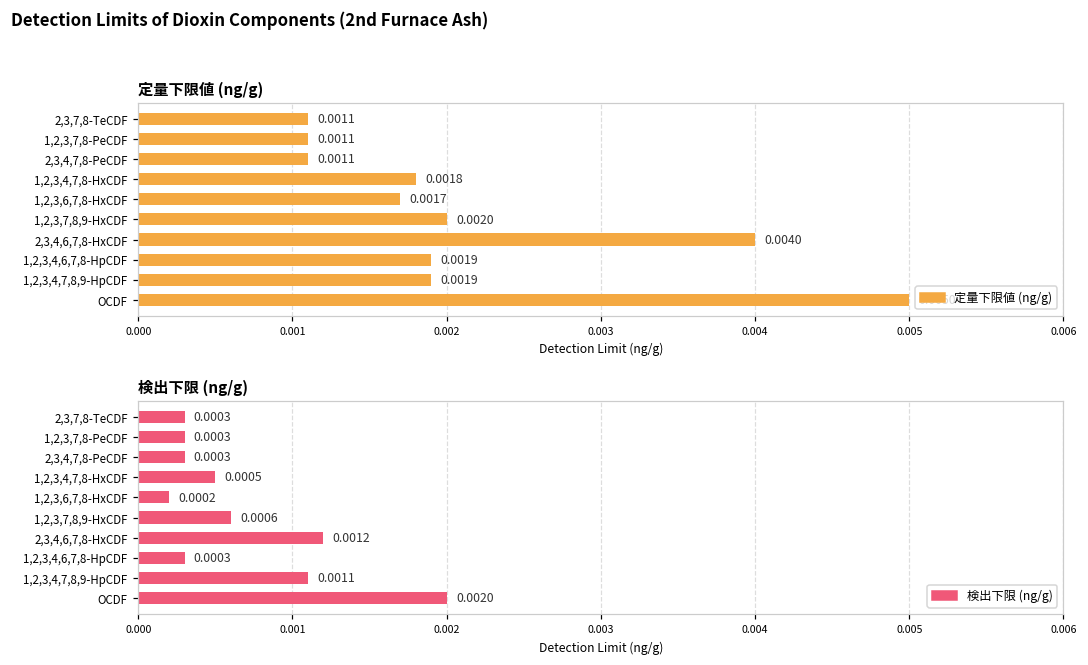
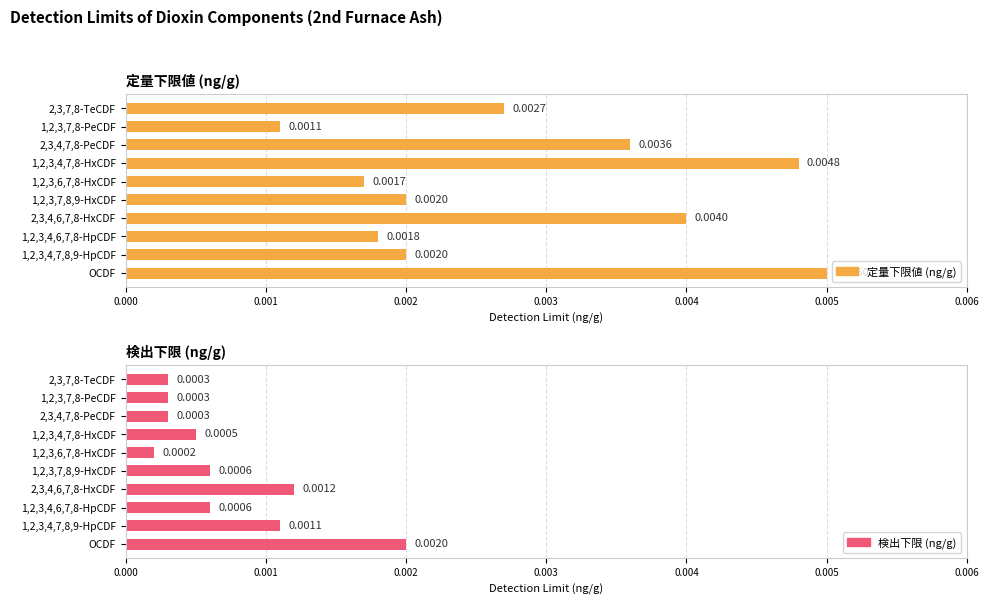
  {
    "定量下限値 (ng/g)": {
-     "2,3,7,8-TeCDF": 0.0011,
+     "2,3,7,8-TeCDF": 0.0027,
      "1,2,3,7,8-PeCDF": 0.0011,
-     "2,3,4,7,8-PeCDF": 0.0011,
-     "1,2,3,4,7,8-HxCDF": 0.0018,
+     "2,3,4,7,8-PeCDF": 0.0036,
+     "1,2,3,4,7,8-HxCDF": 0.0048,
      "1,2,3,6,7,8-HxCDF": 0.0017,
      "1,2,3,7,8,9-HxCDF": 0.0020,
      "2,3,4,6,7,8-HxCDF": 0.0040,
-     "1,2,3,4,6,7,8-HpCDF": 0.0019,
-     "1,2,3,4,7,8,9-HpCDF": 0.0019
+     "1,2,3,4,6,7,8-HpCDF": 0.0018,
+     "1,2,3,4,7,8,9-HpCDF": 0.0020
    },
    "検出下限 (ng/g)": {
      "2,3,7,8-TeCDF": 0.0003,
      "1,2,3,7,8-PeCDF": 0.0003,
      "2,3,4,7,8-PeCDF": 0.0003,
      "1,2,3,4,7,8-HxCDF": 0.0005,
      "1,2,3,6,7,8-HxCDF": 0.0002,
      "1,2,3,7,8,9-HxCDF": 0.0006,
      "2,3,4,6,7,8-HxCDF": 0.0012,
-     "1,2,3,4,6,7,8-HpCDF": 0.0003,
+     "1,2,3,4,6,7,8-HpCDF": 0.0006,
      "1,2,3,4,7,8,9-HpCDF": 0.0011,
      "OCDF": 0.0020
    }
  }
